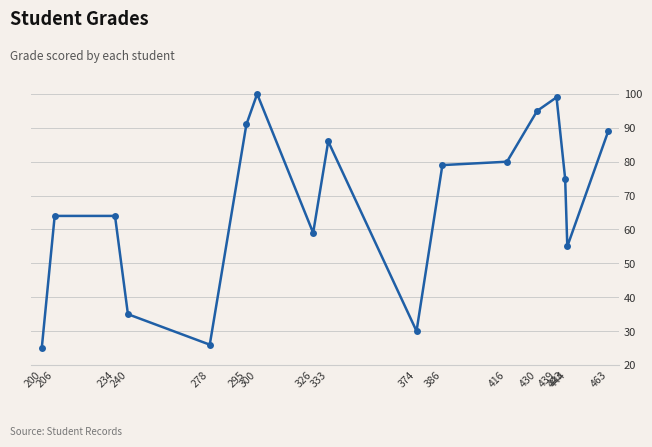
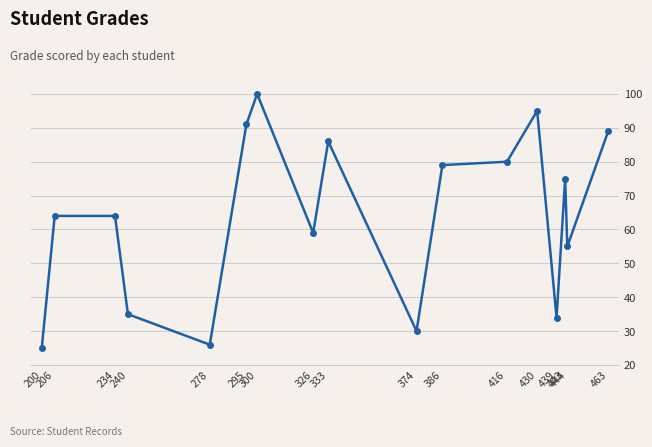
  {
    "200": 25,
    "206": 64,
    "234": 64,
    "240": 35,
    "278": 26,
    "295": 91,
    "300": 100,
    "326": 59,
    "333": 86,
    "374": 30,
    "386": 79,
    "416": 80,
    "430": 95,
-   "439": 99,
+   "439": 34,
    "443": 75,
    "444": 55,
    "463": 89
  }
